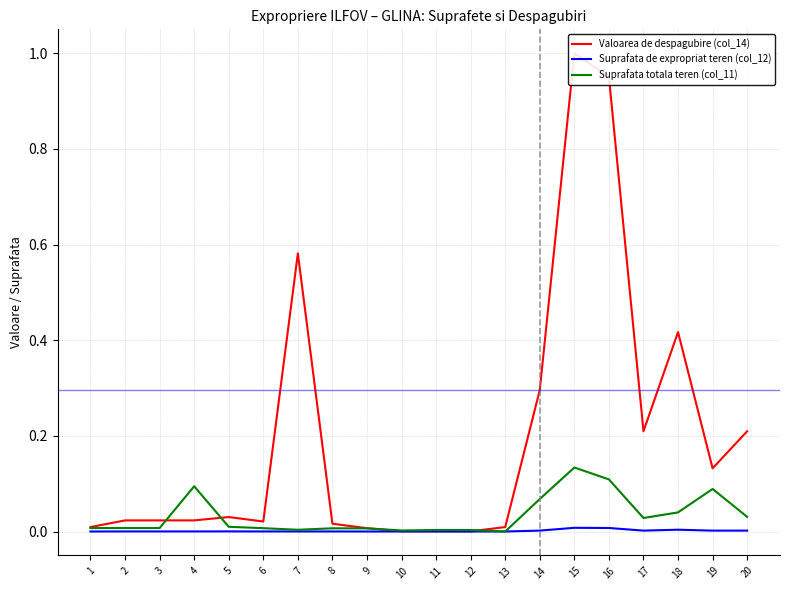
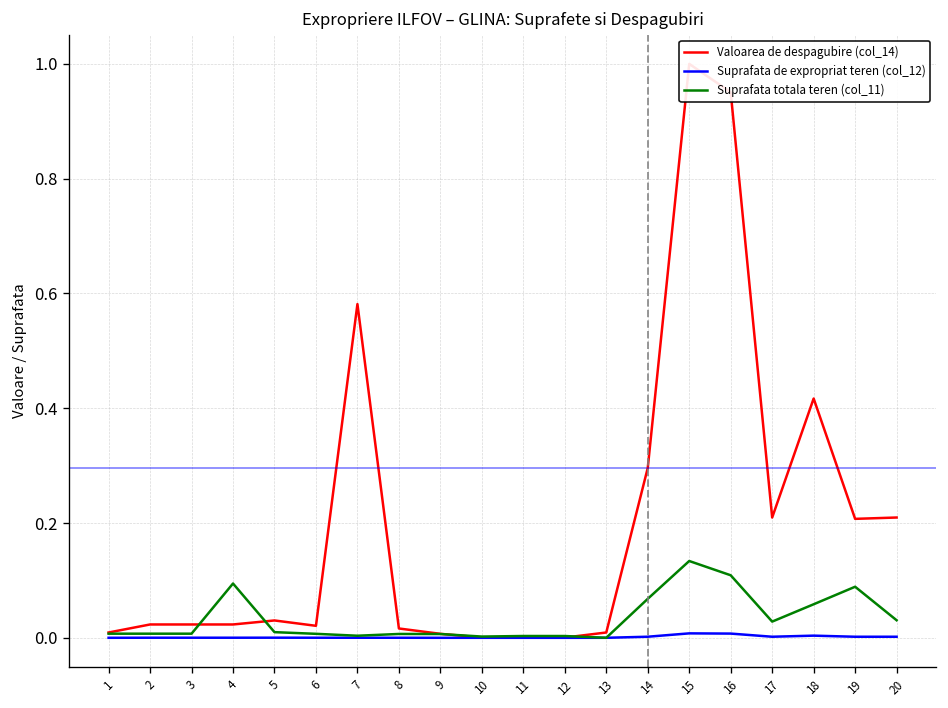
  {
    "Valoarea de despagubire (col_14)": {
      "2": 0.02,
      "3": 0.02,
      "4": 0.02,
      "5": 0.03,
      "6": 0.02,
      "7": 0.58,
      "8": 0.02,
      "13": 0.01,
      "14": 0.30,
      "17": 0.21,
      "18": 0.42,
-     "19": 0.13,
+     "19": 0.21,
      "20": 0.21
    },
    "Suprafata de expropriat teren (col_12)": {
      "1": 0.00,
      "2": 0.00,
      "3": 0.00,
      "4": 0.00,
      "5": 0.00,
      "6": 0.00,
      "8": 0.00,
      "9": 0.00,
      "14": 0.00,
      "15": 0.01,
      "16": 0.01,
      "17": 0.00,
      "18": 0.00,
      "19": 0.00,
      "20": 0.00
    },
    "Suprafata totala teren (col_11)": {
      "2": 0.01,
      "3": 0.01,
      "4": 0.09,
      "5": 0.01,
      "6": 0.01,
      "8": 0.01,
      "14": 0.07,
      "15": 0.13,
      "16": 0.11,
      "17": 0.03,
-     "18": 0.04,
+     "18": 0.06,
      "19": 0.09,
      "20": 0.03
    }
  }
